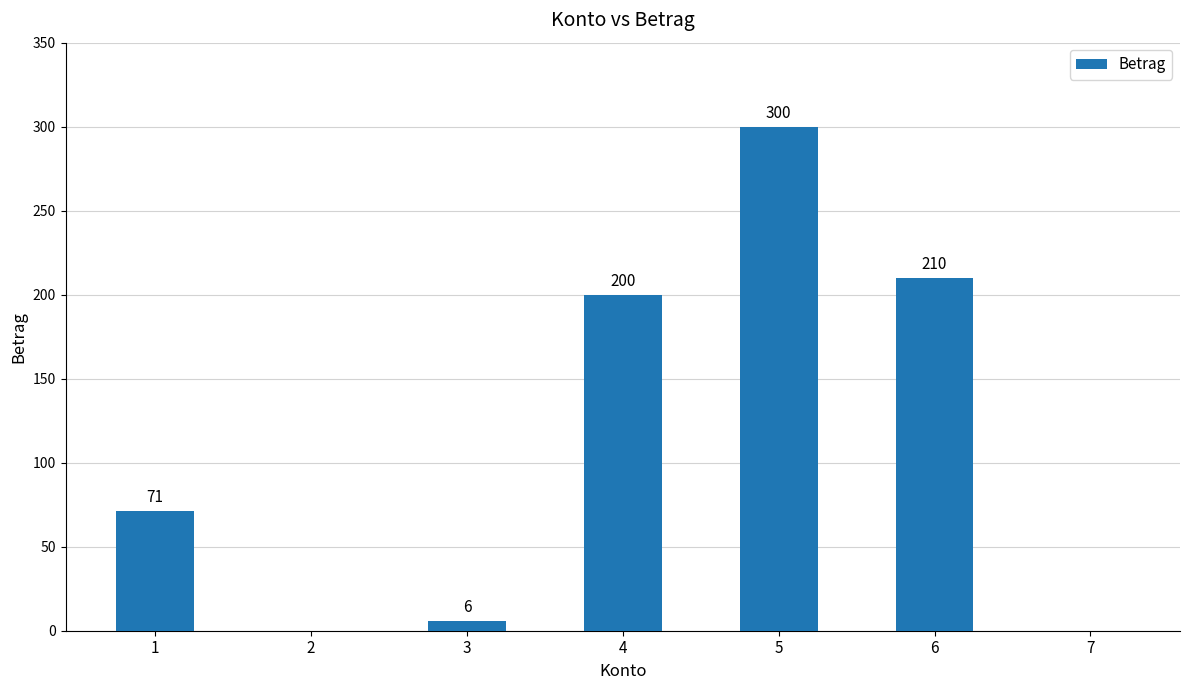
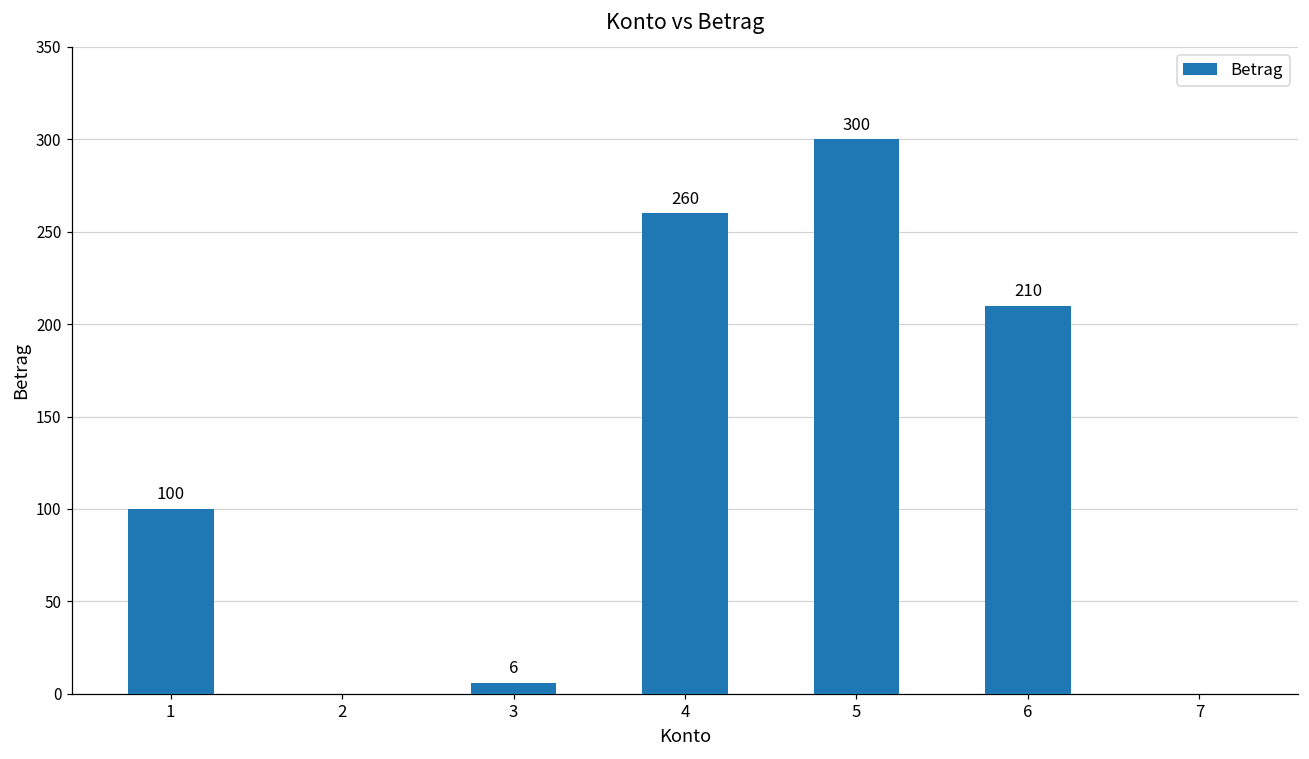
  {
-   "1": 71,
+   "1": 100,
    "3": 6,
-   "4": 200,
+   "4": 260,
    "5": 300,
    "6": 210
  }
